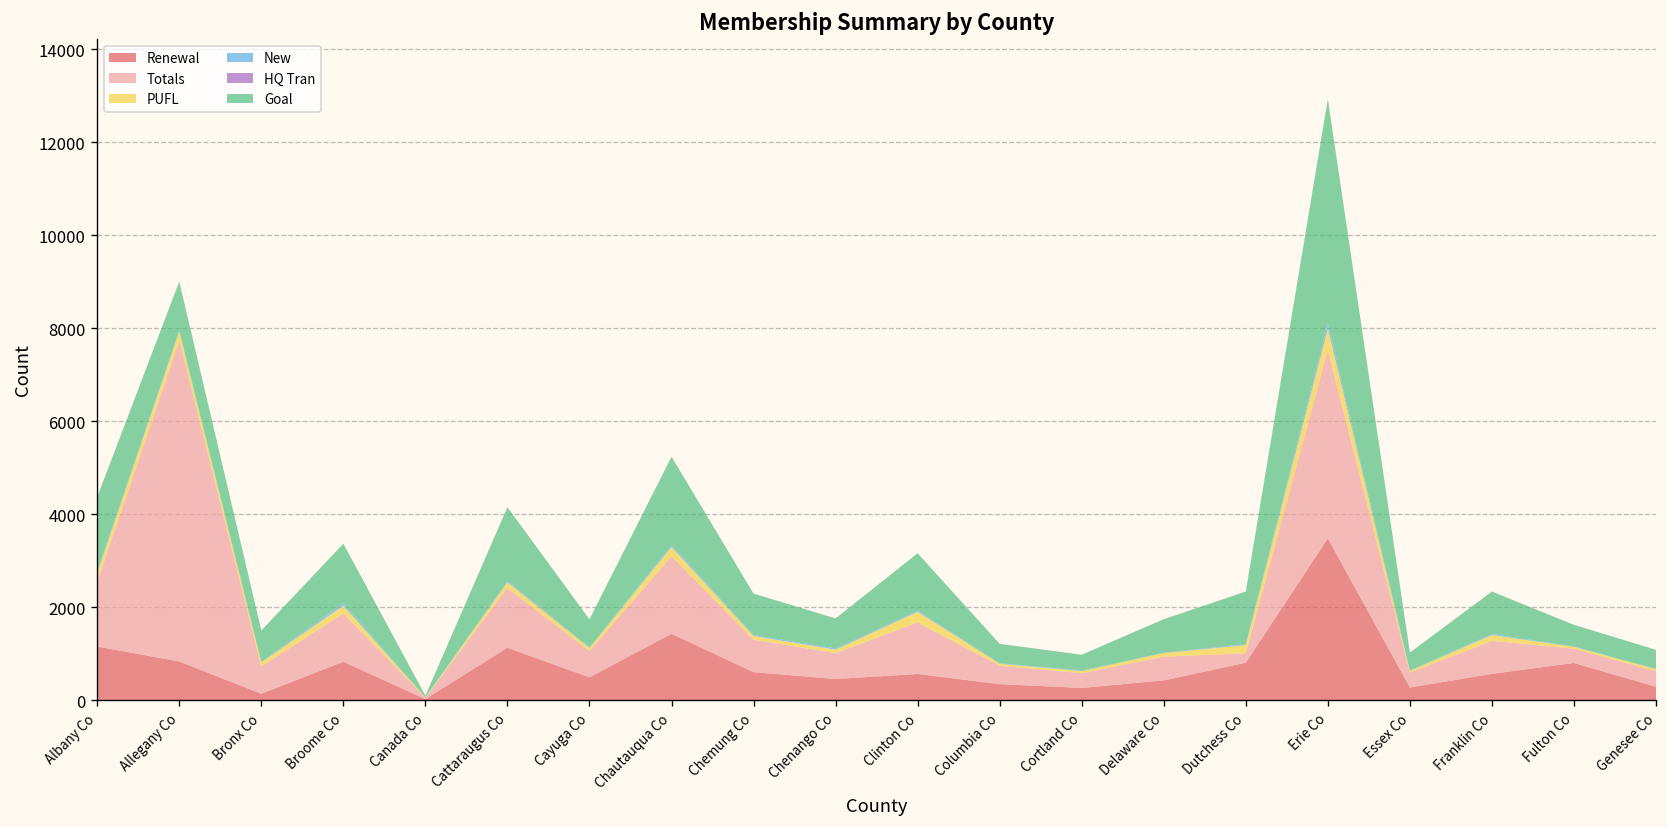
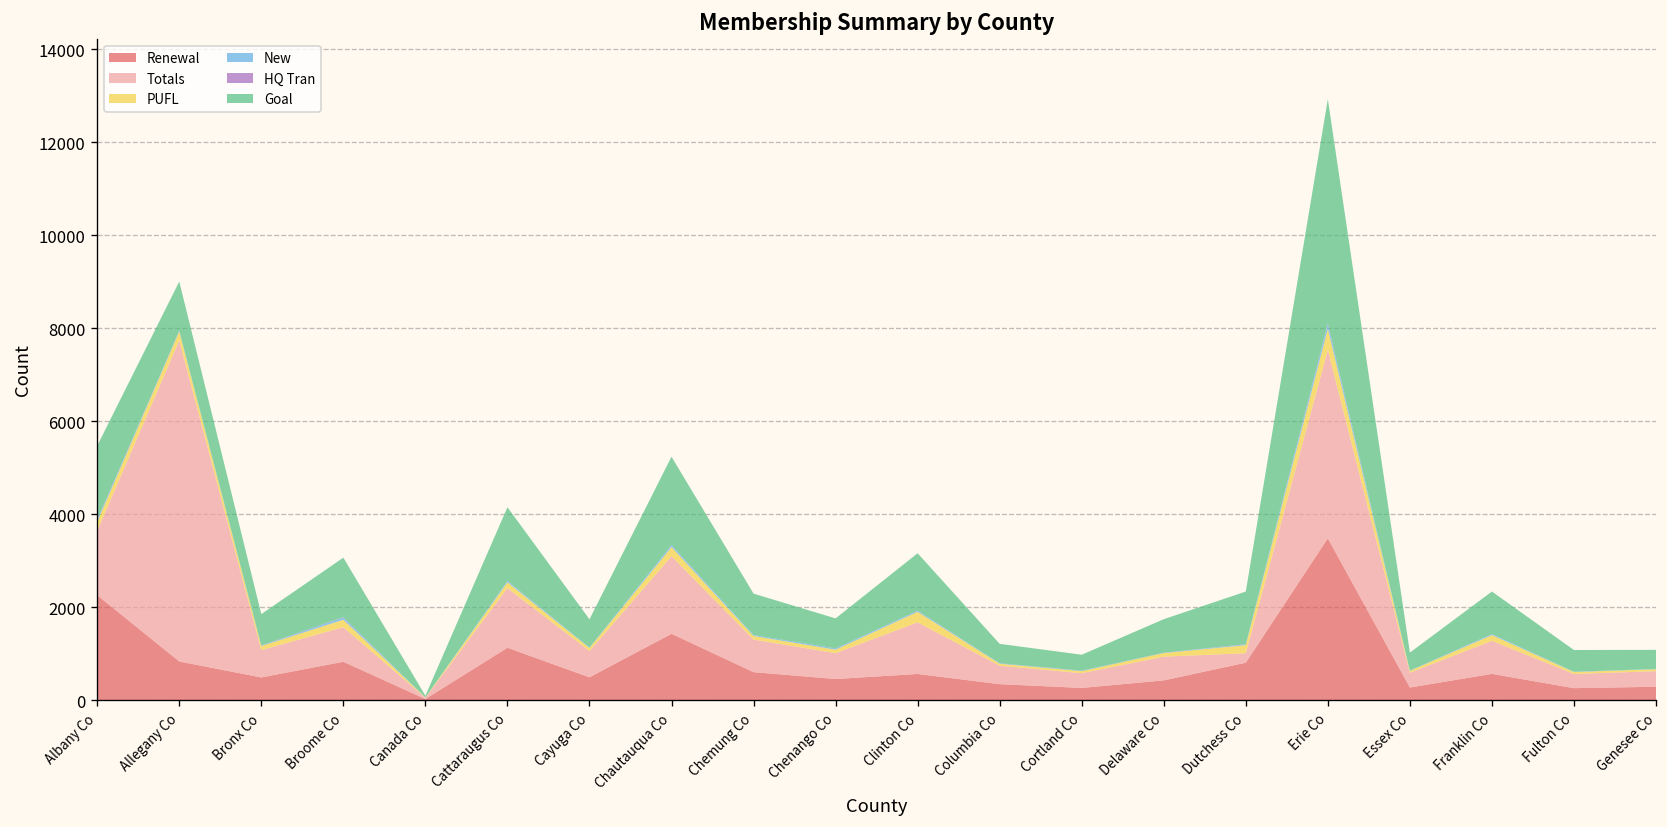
  {
    "Renewal": {
-     "Albany Co": 1200,
+     "Albany Co": 2300,
      "Allegany Co": 800,
-     "Bronx Co": 100,
+     "Bronx Co": 500,
      "Broome Co": 800,
      "Cattaraugus Co": 1100,
      "Cayuga Co": 500,
      "Chautauqua Co": 1400,
      "Chemung Co": 600,
      "Chenango Co": 500,
      "Clinton Co": 600,
      "Columbia Co": 300,
      "Cortland Co": 300,
      "Delaware Co": 400,
      "Dutchess Co": 800,
      "Erie Co": 3500,
      "Essex Co": 300,
      "Franklin Co": 600,
-     "Fulton Co": 800,
+     "Fulton Co": 300,
      "Genesee Co": 300
    },
    "Totals": {
      "Albany Co": 1400,
      "Allegany Co": 6900,
      "Bronx Co": 600,
-     "Broome Co": 1000,
+     "Broome Co": 700,
      "Cattaraugus Co": 1300,
      "Chautauqua Co": 1700,
      "Chemung Co": 700,
      "Chenango Co": 600,
      "Clinton Co": 1100,
      "Delaware Co": 500,
      "Dutchess Co": 200,
      "Erie Co": 4100,
      "Franklin Co": 700
    },
    "PUFL": {
      "Erie Co": 500
    },
    "HQ Tran": {
      "Erie Co": 100
    },
    "Goal": {
      "Albany Co": 1600,
      "Allegany Co": 1100,
      "Bronx Co": 700,
      "Broome Co": 1300,
      "Cattaraugus Co": 1600,
      "Cayuga Co": 600,
      "Chautauqua Co": 1900,
      "Chemung Co": 900,
      "Chenango Co": 600,
      "Clinton Co": 1200,
      "Columbia Co": 400,
      "Cortland Co": 300,
      "Delaware Co": 700,
      "Dutchess Co": 1100,
      "Erie Co": 4800,
      "Essex Co": 400,
      "Franklin Co": 900,
      "Fulton Co": 500,
      "Genesee Co": 400
    }
  }
